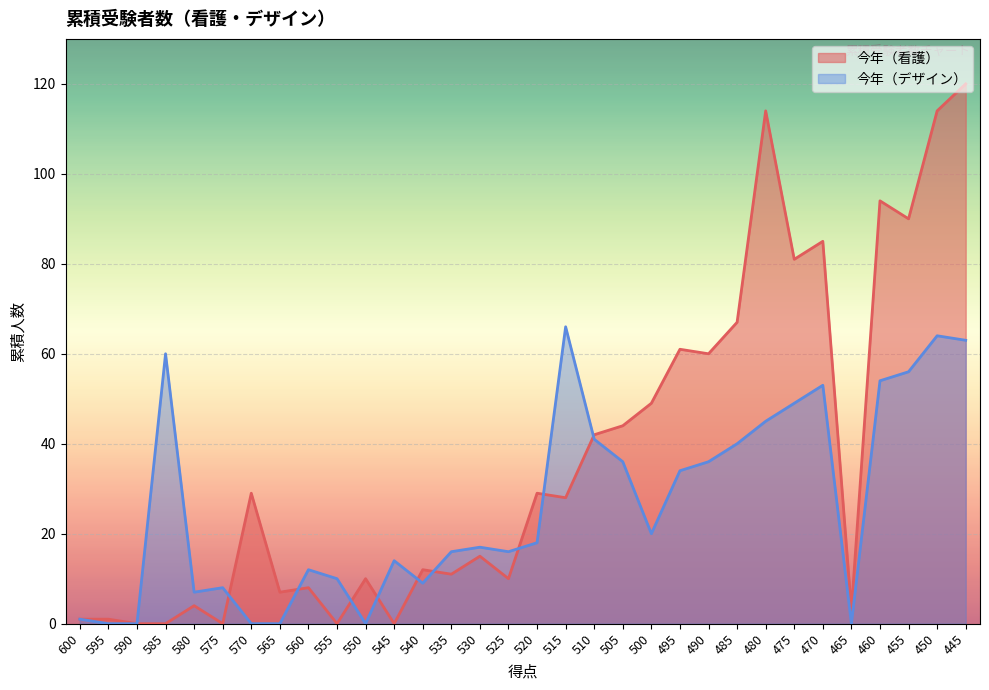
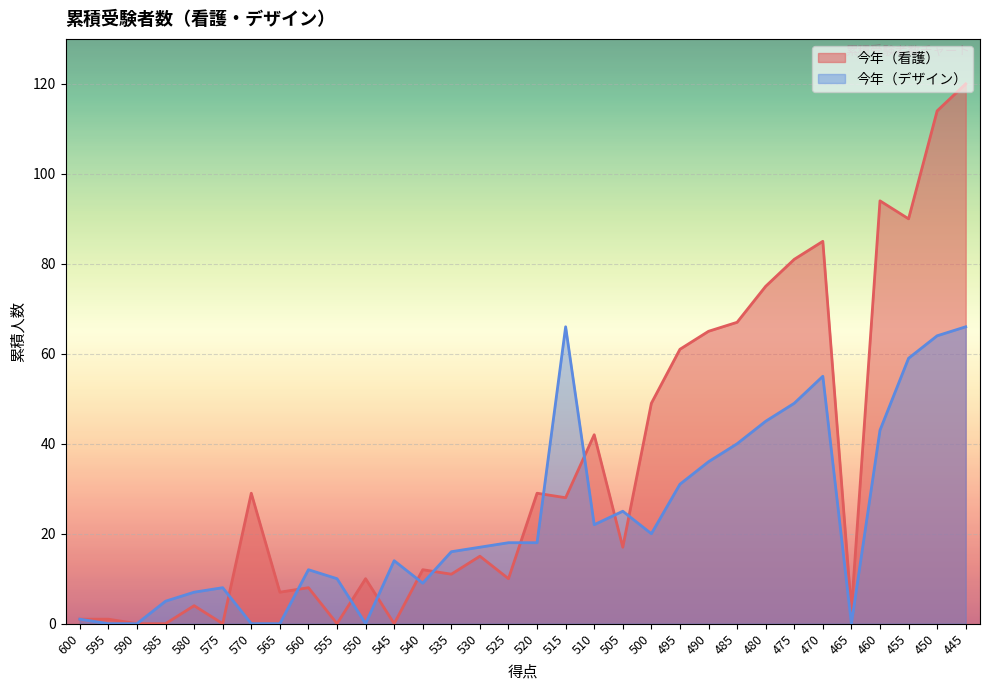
  {
    "今年（看護）": {
      "595": 1,
      "585": 0,
      "580": 4,
      "575": 0,
      "570": 29,
      "565": 7,
      "560": 8,
      "555": 0,
      "550": 10,
      "545": 0,
      "540": 12,
      "535": 11,
      "530": 15,
      "525": 10,
      "520": 29,
      "515": 28,
      "510": 42,
-     "505": 44,
+     "505": 17,
      "500": 49,
      "495": 61,
-     "490": 60,
+     "490": 65,
      "485": 67,
-     "480": 114,
+     "480": 75,
      "475": 81,
      "470": 85,
      "465": 3,
      "460": 94,
      "455": 90,
      "450": 114
    },
    "今年（デザイン）": {
      "595": 0,
-     "585": 60,
+     "585": 5,
      "580": 7,
      "575": 8,
      "570": 0,
      "565": 0,
      "560": 12,
      "555": 10,
      "550": 0,
      "545": 14,
      "540": 9,
      "535": 16,
      "530": 17,
-     "525": 16,
+     "525": 18,
      "520": 18,
      "515": 66,
-     "510": 41,
-     "505": 36,
+     "510": 22,
+     "505": 25,
      "500": 20,
-     "495": 34,
+     "495": 31,
      "490": 36,
      "485": 40,
      "480": 45,
      "475": 49,
-     "470": 53,
+     "470": 55,
      "465": 0,
-     "460": 54,
-     "455": 56,
+     "460": 43,
+     "455": 59,
      "450": 64,
-     "445": 63
+     "445": 66
    }
  }
